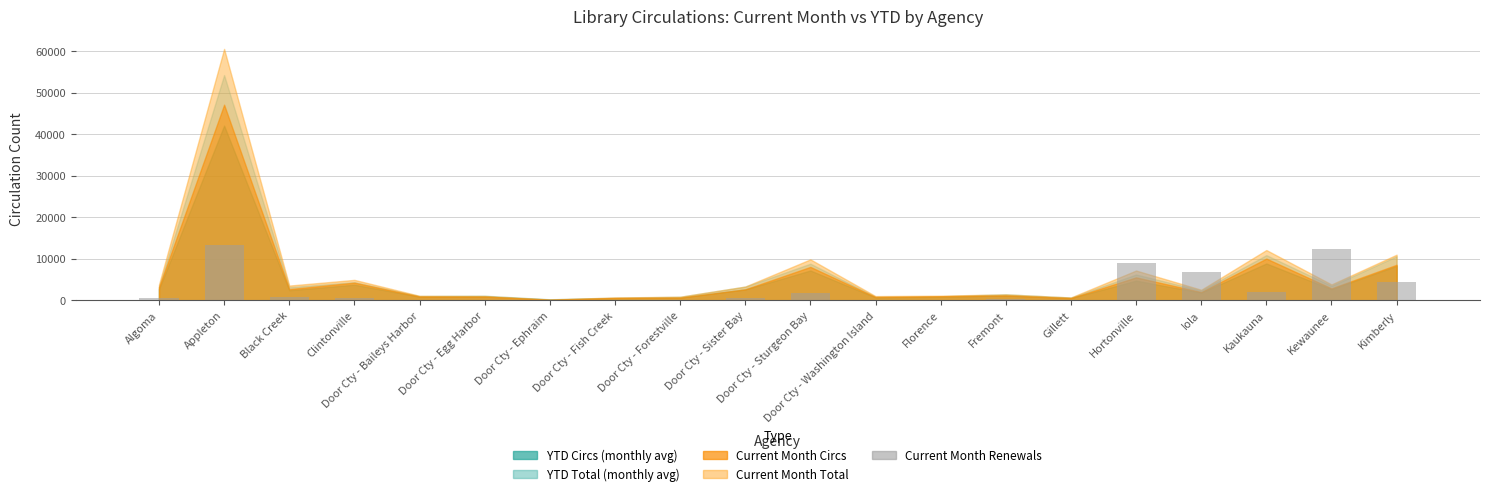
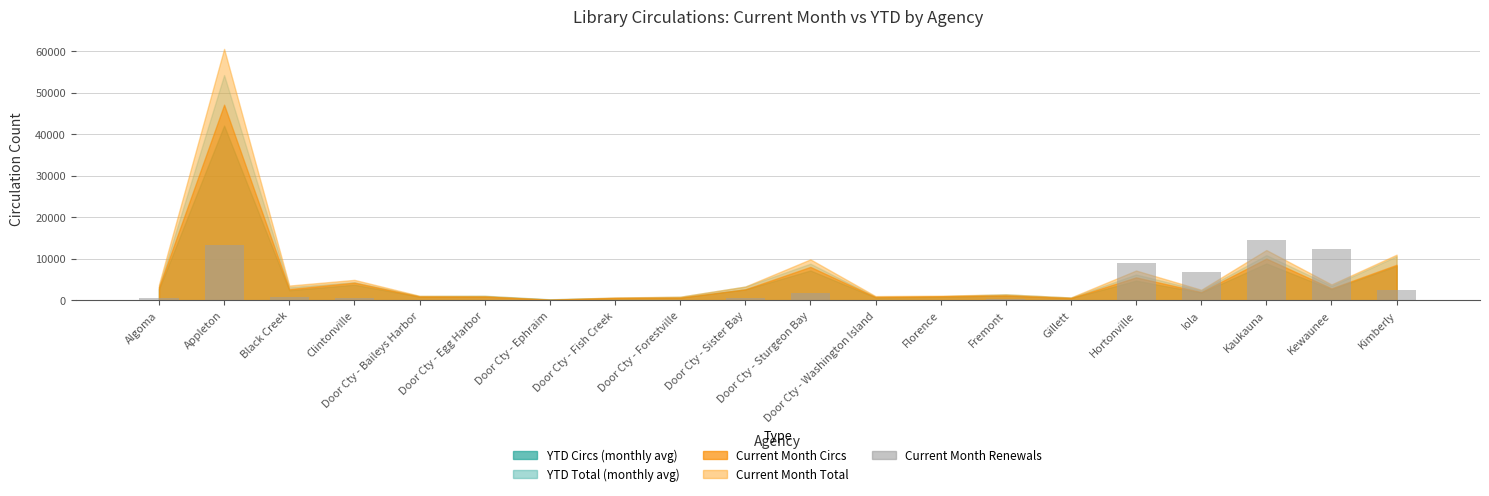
  {
    "Current Month Renewals": {
      "Algoma": 1000,
      "Appleton": 13000,
      "Black Creek": 1000,
      "Clintonville": 1000,
      "Door Cty - Sister Bay": 1000,
      "Door Cty - Sturgeon Bay": 2000,
      "Hortonville": 9000,
      "Iola": 7000,
-     "Kaukauna": 2000,
+     "Kaukauna": 15000,
      "Kewaunee": 12000,
-     "Kimberly": 4000
+     "Kimberly": 2000
    }
  }
